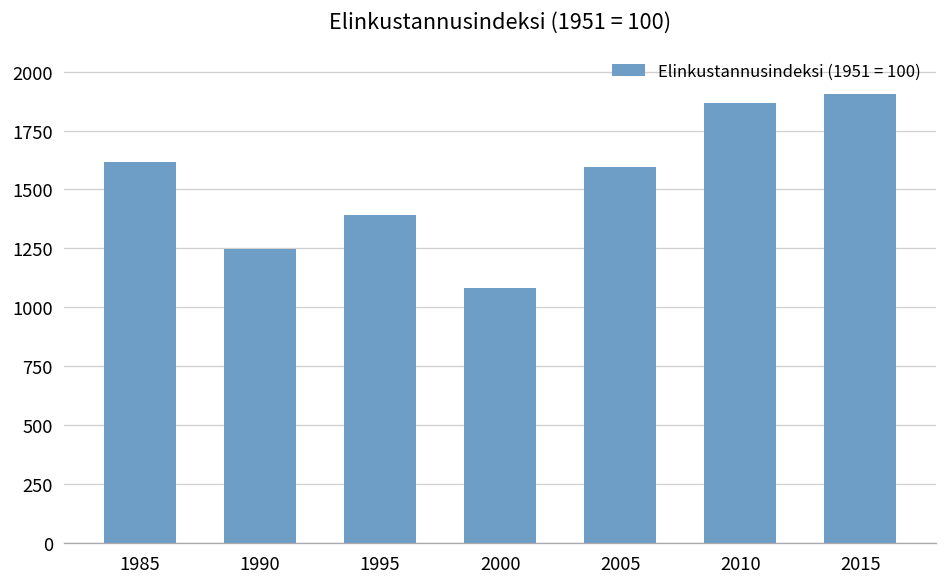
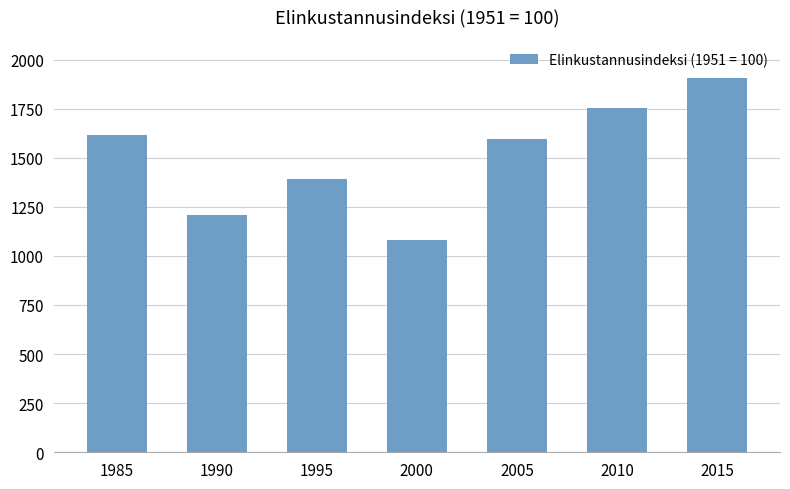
  {
    "1985": 1620,
-   "1990": 1250,
+   "1990": 1210,
    "1995": 1390,
    "2000": 1080,
    "2005": 1590,
-   "2010": 1870,
+   "2010": 1750,
    "2015": 1910
  }
